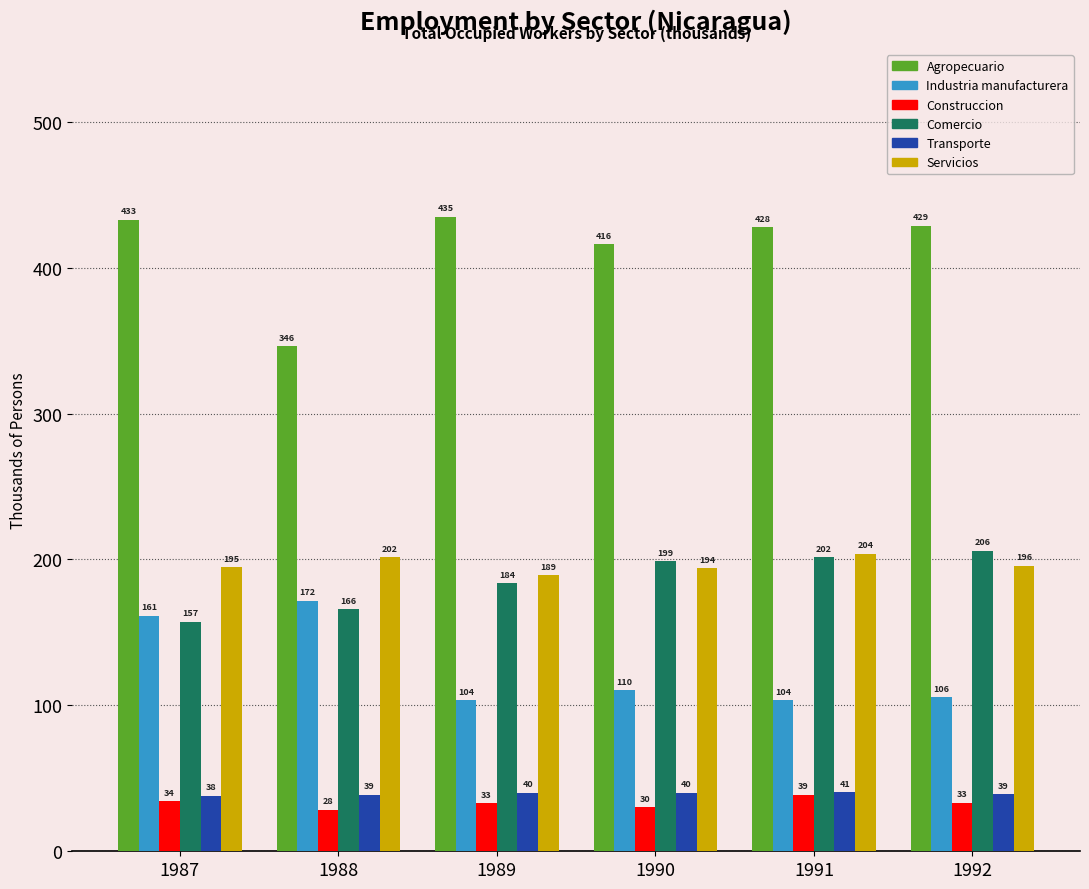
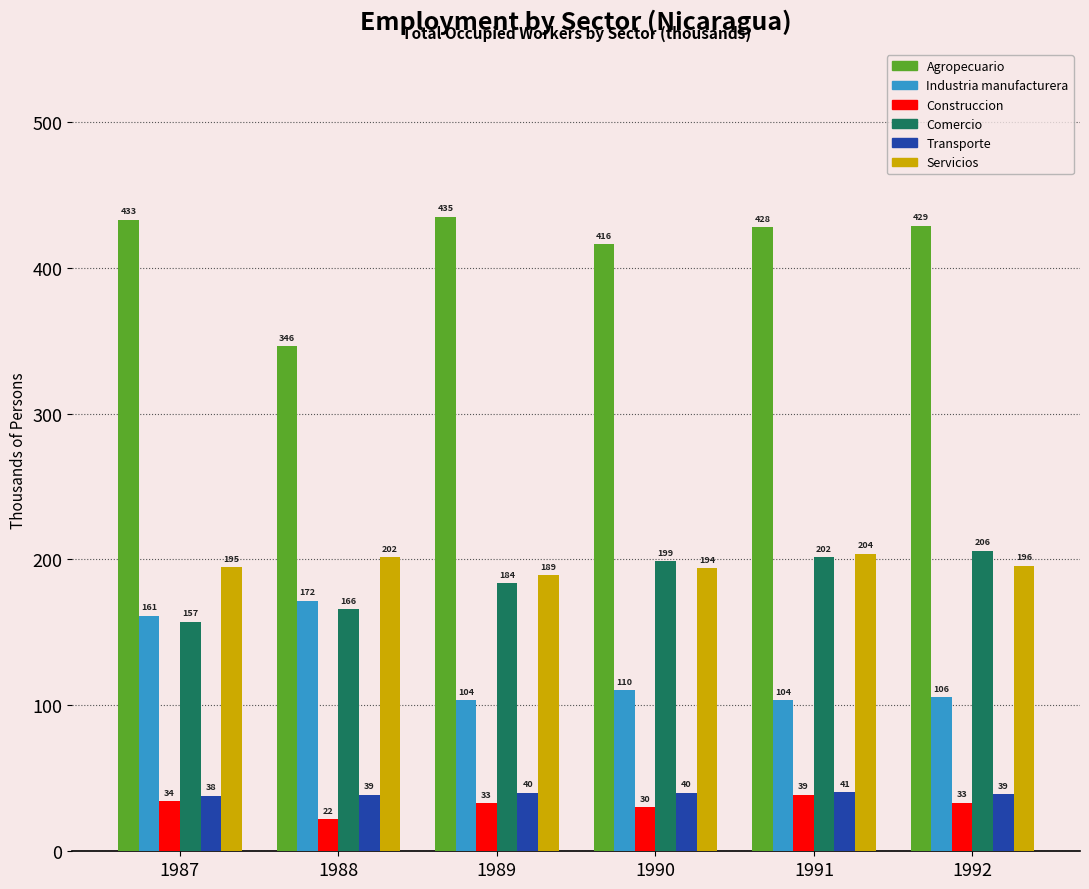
  {
    "Agropecuario": {
      "1987": 433,
      "1988": 346,
      "1989": 435,
      "1990": 416,
      "1991": 428,
      "1992": 429
    },
    "Industria manufacturera": {
      "1987": 161,
      "1988": 172,
      "1989": 104,
      "1990": 110,
      "1991": 104,
      "1992": 106
    },
    "Construccion": {
      "1987": 34,
-     "1988": 28,
+     "1988": 22,
      "1989": 33,
      "1990": 30,
      "1991": 39,
      "1992": 33
    },
    "Comercio": {
      "1987": 157,
      "1988": 166,
      "1989": 184,
      "1990": 199,
      "1991": 202,
      "1992": 206
    },
    "Transporte": {
      "1987": 38,
      "1988": 39,
      "1989": 40,
      "1990": 40,
      "1991": 41,
      "1992": 39
    },
    "Servicios": {
      "1987": 195,
      "1988": 202,
      "1989": 189,
      "1990": 194,
      "1991": 204,
      "1992": 196
    }
  }
